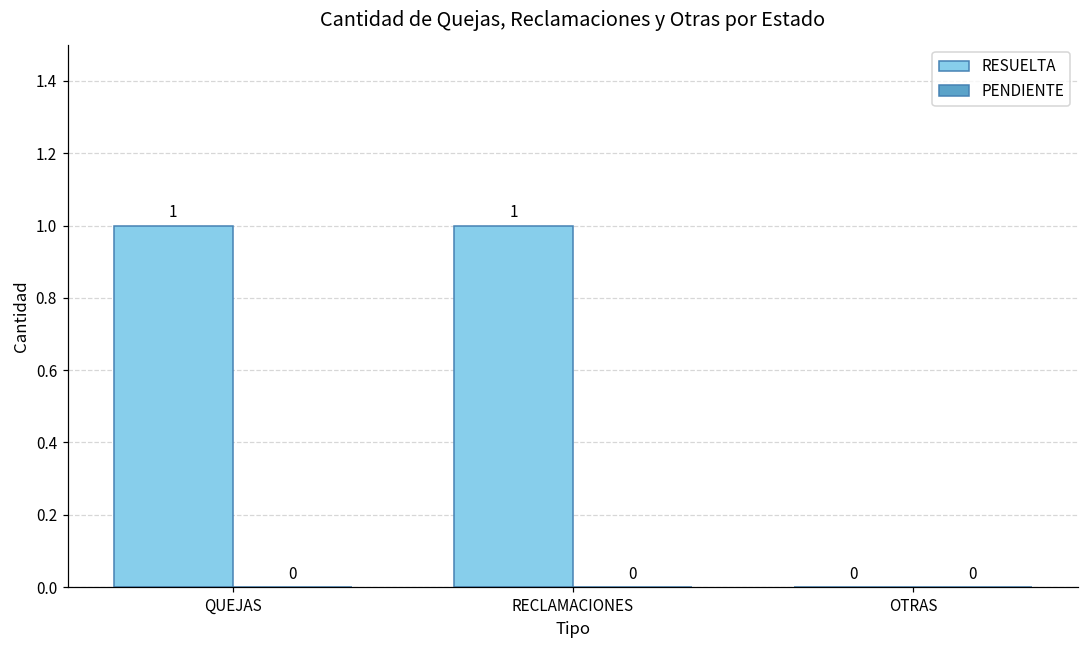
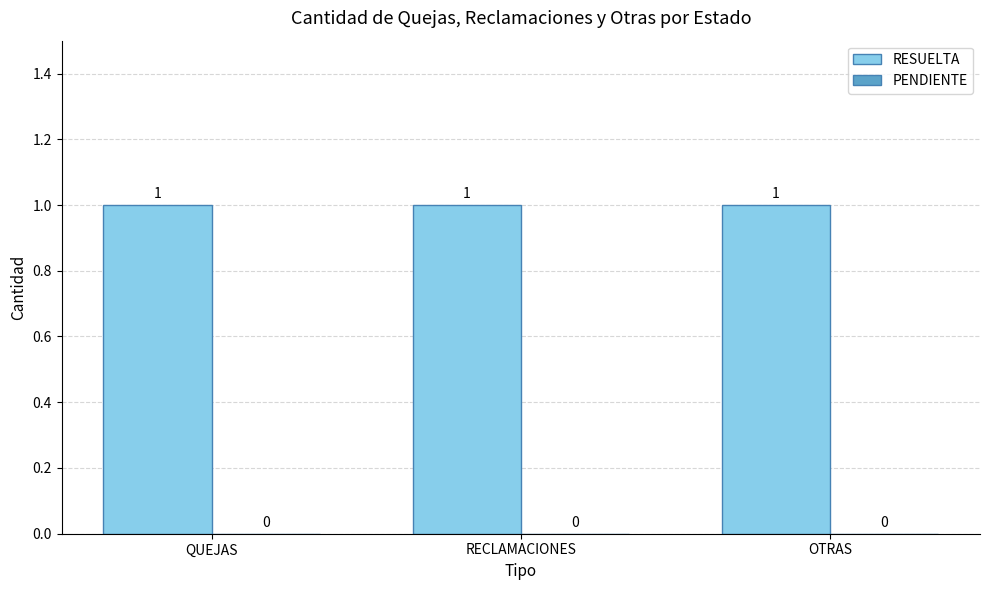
  {
    "RESUELTA": {
      "QUEJAS": 1,
      "RECLAMACIONES": 1,
-     "OTRAS": 0
+     "OTRAS": 1
    },
    "PENDIENTE": {
      "QUEJAS": 0,
      "RECLAMACIONES": 0,
      "OTRAS": 0
    }
  }
